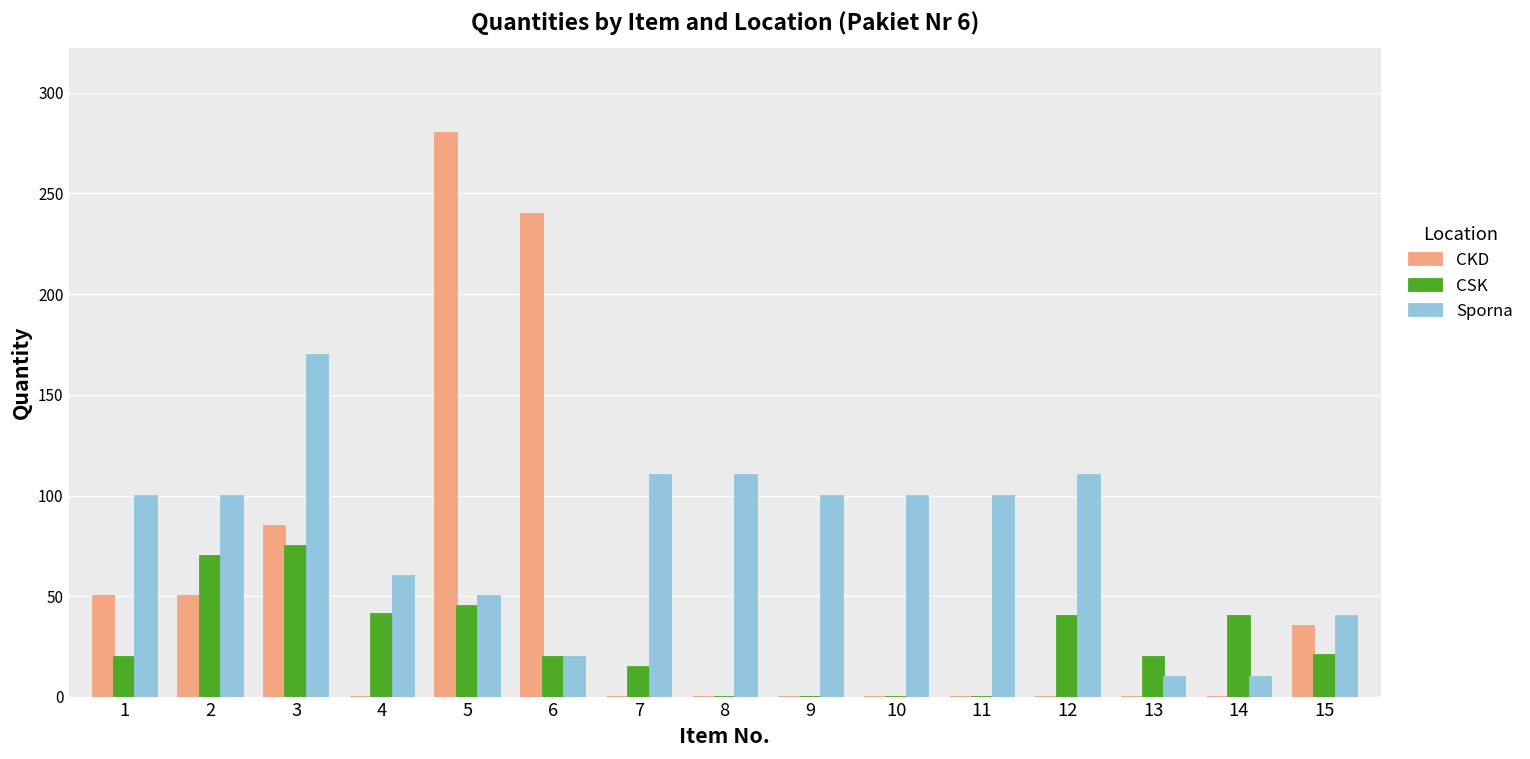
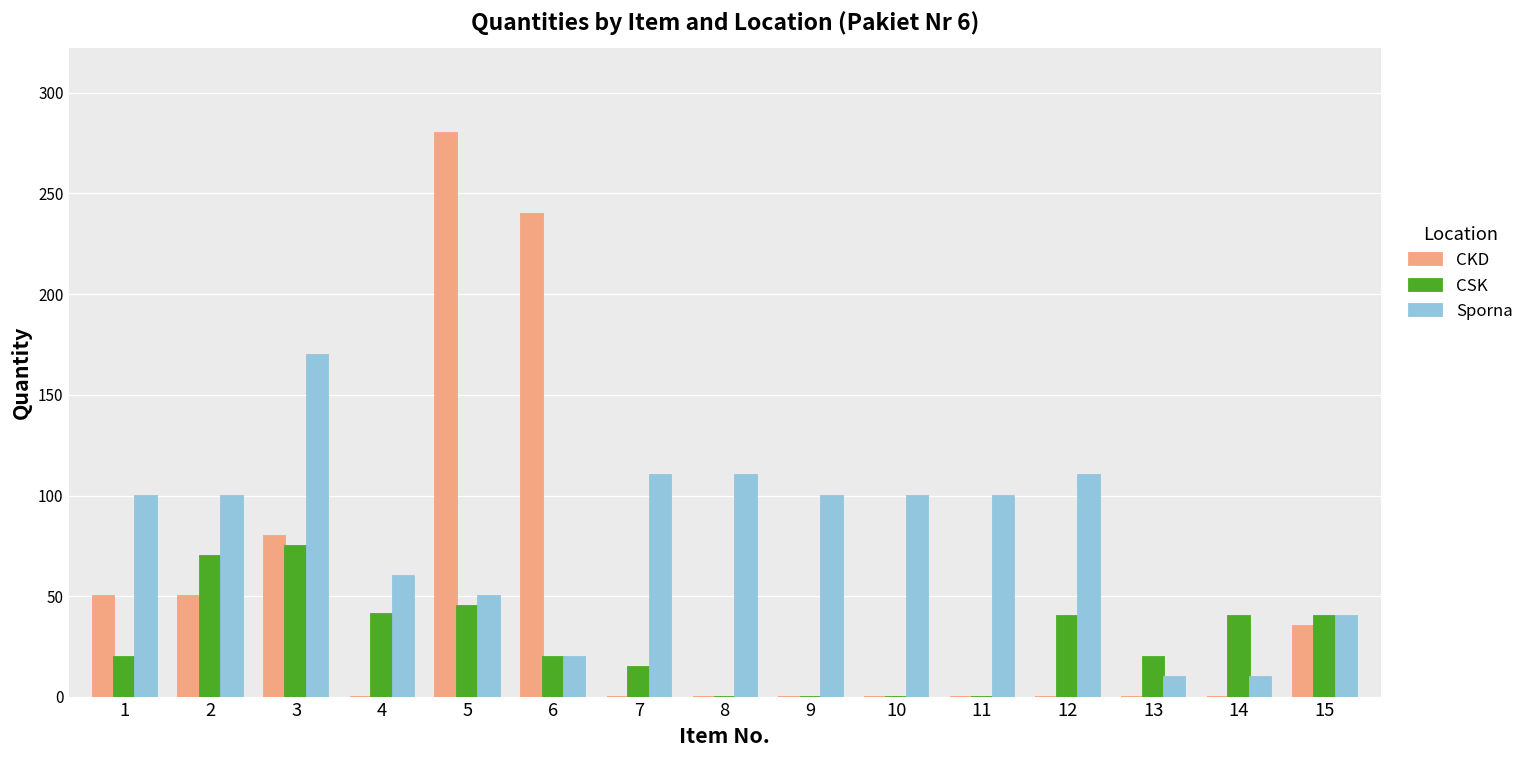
  {
    "CKD": {
      "1": 50,
      "2": 50,
-     "3": 85,
+     "3": 80,
      "4": 0,
      "5": 280,
      "6": 240,
      "7": 0,
      "8": 0,
      "9": 0,
      "10": 0,
      "11": 0,
      "12": 0,
      "13": 0,
      "14": 0,
      "15": 35
    },
    "CSK": {
      "1": 20,
      "2": 70,
      "3": 75,
      "4": 41,
      "5": 45,
      "6": 20,
      "7": 15,
      "8": 0,
      "9": 0,
      "10": 0,
      "11": 0,
      "12": 40,
      "13": 20,
      "14": 40,
-     "15": 21
+     "15": 40
    },
    "Sporna": {
      "1": 100,
      "2": 100,
      "3": 170,
      "4": 60,
      "5": 50,
      "6": 20,
      "7": 110,
      "8": 110,
      "9": 100,
      "10": 100,
      "11": 100,
      "12": 110,
      "13": 10,
      "14": 10,
      "15": 40
    }
  }
